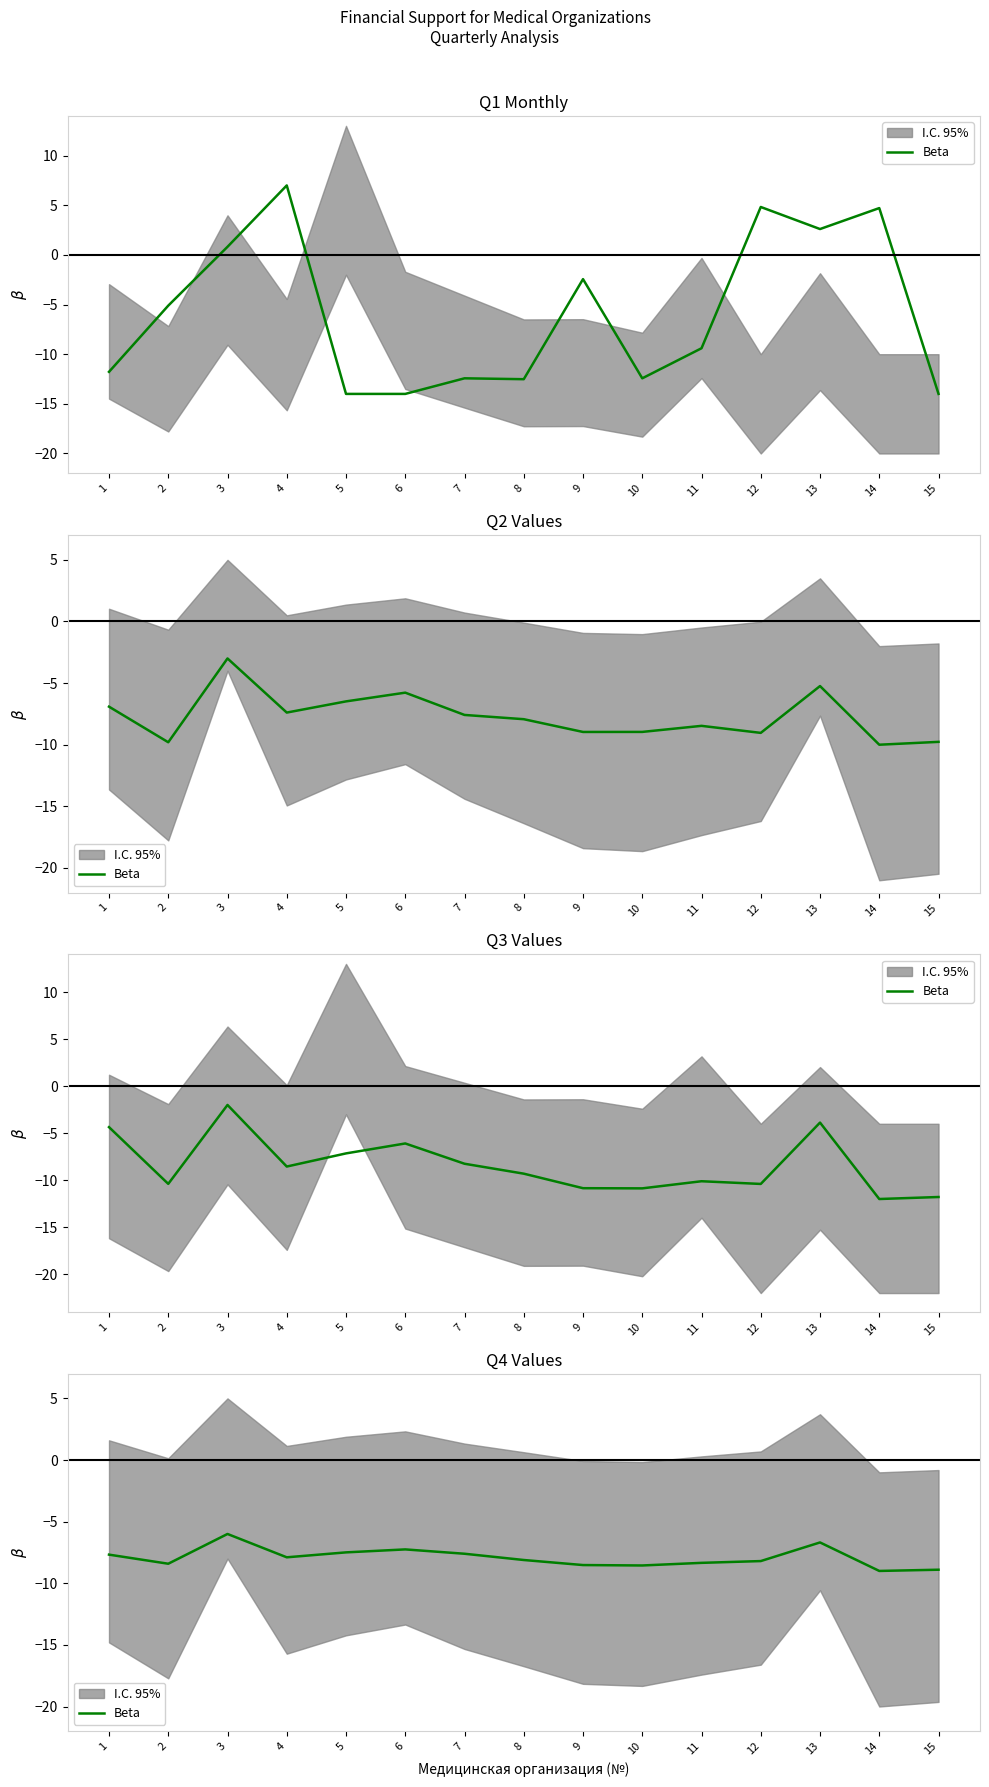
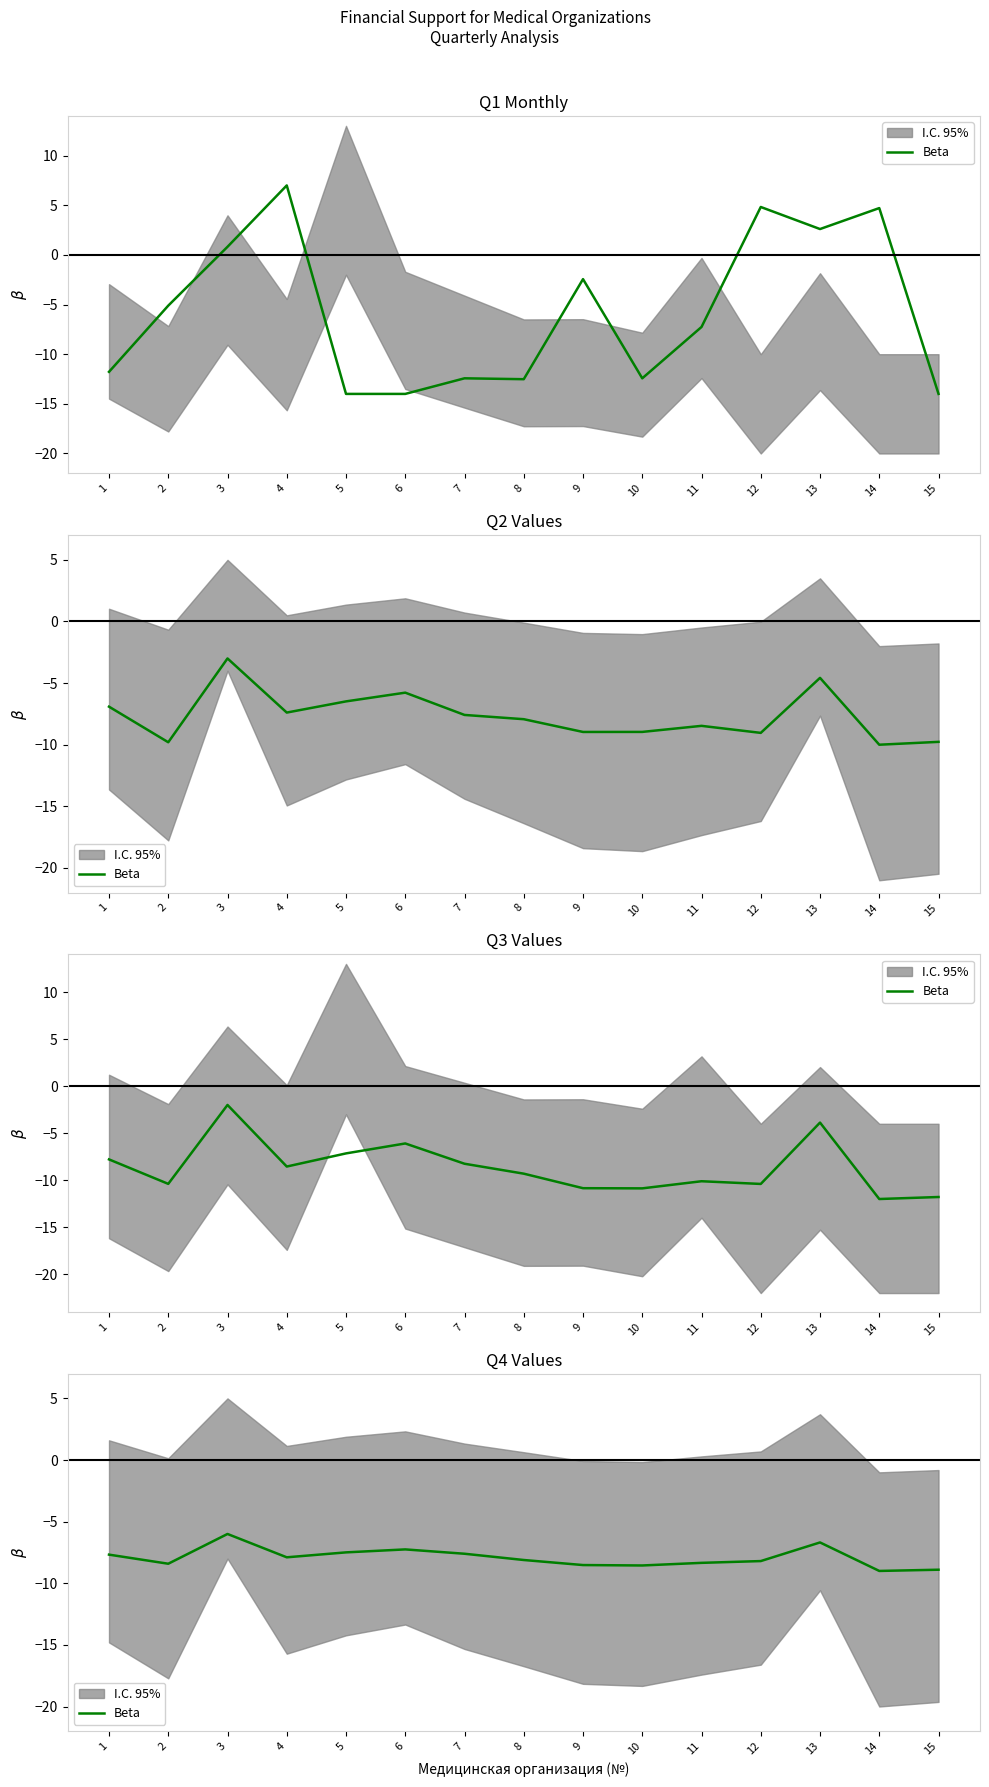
  {
    "Q1 Monthly": {
      "Beta": {
        "1": -12,
        "2": -5,
        "3": 1,
        "4": 7,
        "5": -14,
        "6": -14,
        "7": -12,
        "8": -13,
        "9": -2,
        "10": -12,
-       "11": -9,
+       "11": -7,
        "12": 5,
        "13": 3,
        "14": 5,
        "15": -14
      }
    },
    "Q2 Values": {
      "Beta": {
        "1": -6.9,
        "2": -9.8,
        "3": -3.0,
        "4": -7.4,
        "5": -6.5,
        "6": -5.8,
        "7": -7.6,
        "8": -7.9,
        "9": -9.0,
        "10": -9.0,
        "11": -8.5,
        "12": -9.0,
-       "13": -5.2,
+       "13": -4.6,
        "14": -10.0,
        "15": -9.8
      }
    },
    "Q3 Values": {
      "Beta": {
-       "1": -4,
+       "1": -8,
        "2": -10,
        "3": -2,
        "4": -9,
        "5": -7,
        "6": -6,
        "7": -8,
        "8": -9,
        "9": -11,
        "10": -11,
        "11": -10,
        "12": -10,
        "13": -4,
        "14": -12,
        "15": -12
      }
    },
    "Q4 Values": {
      "Beta": {
        "1": -7.7,
        "2": -8.4,
        "3": -6.0,
        "4": -7.9,
        "5": -7.5,
        "6": -7.3,
        "7": -7.6,
        "8": -8.1,
        "9": -8.5,
        "10": -8.6,
        "11": -8.3,
        "12": -8.2,
        "13": -6.7,
        "14": -9.0,
        "15": -8.9
      }
    }
  }
